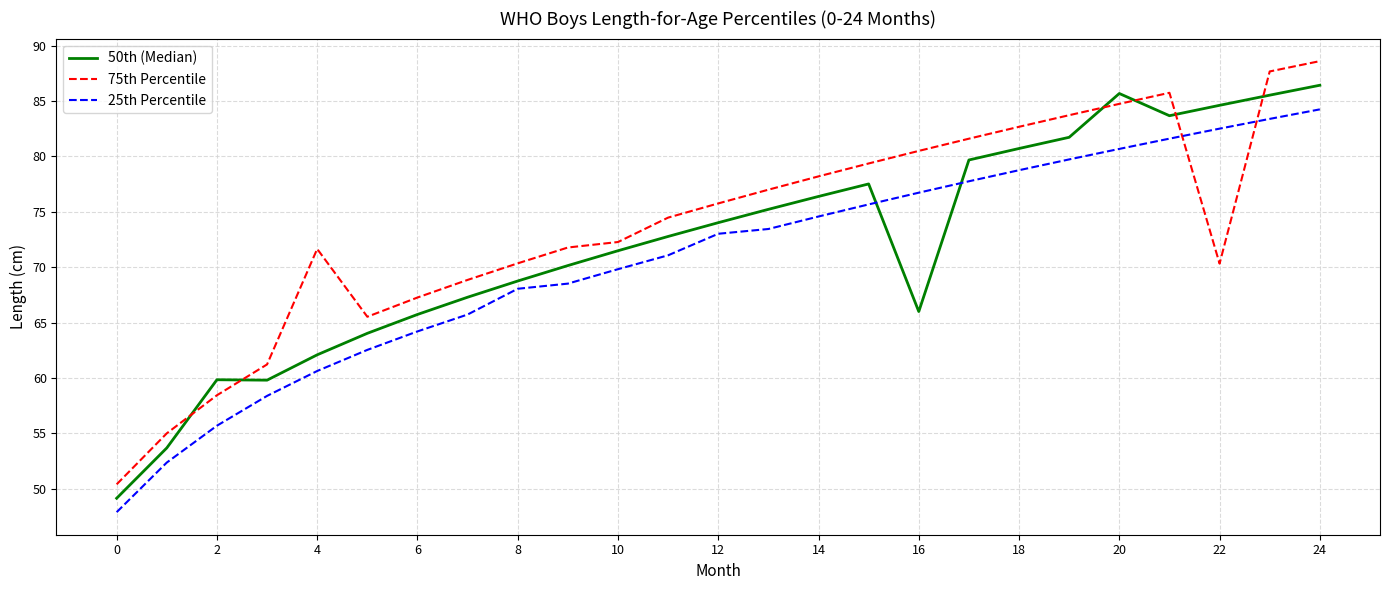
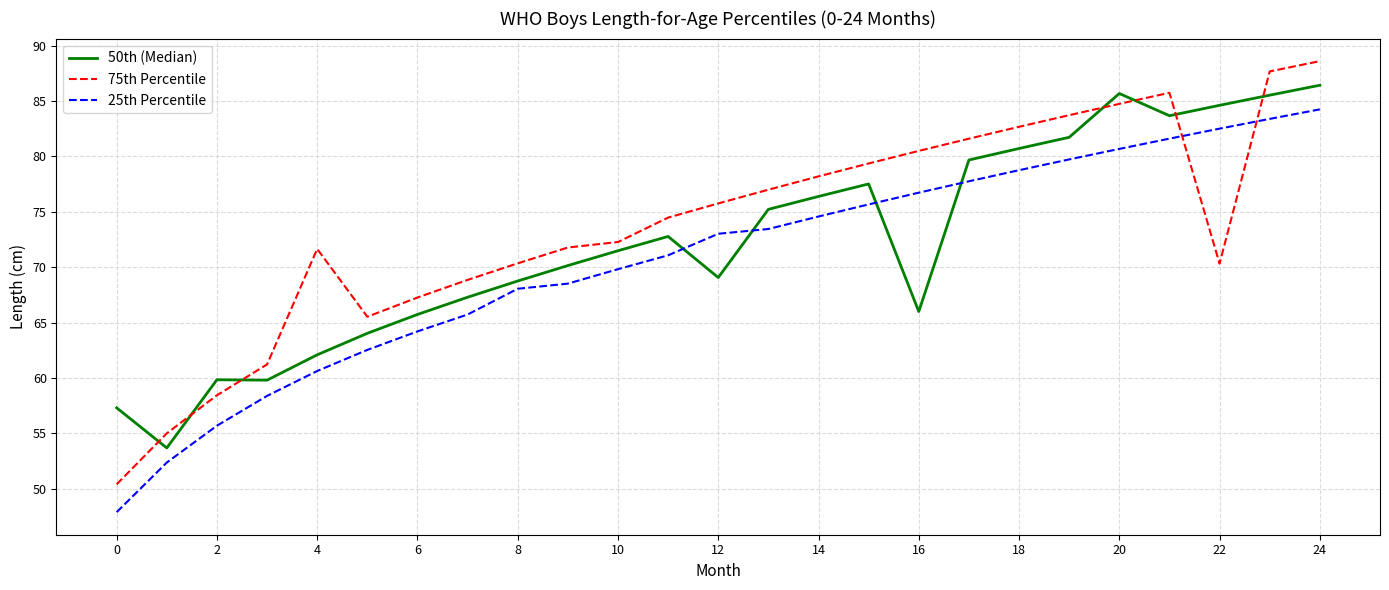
  {
    "50th (Median)": {
-     "0": 49.1,
+     "0": 57.3,
      "2": 59.8,
      "4": 62.1,
      "6": 65.7,
      "8": 68.7,
      "10": 71.5,
-     "12": 74.0,
+     "12": 69.1,
      "14": 76.4,
      "16": 66.0,
      "18": 80.7,
      "20": 85.7,
      "22": 84.6,
      "24": 86.4
    },
    "75th Percentile": {
      "0": 50.4,
      "2": 58.4,
      "4": 71.6,
      "6": 67.3,
      "8": 70.3,
      "10": 72.3,
      "12": 75.8,
      "14": 78.2,
      "16": 80.5,
      "18": 82.7,
      "20": 84.7,
      "22": 70.3,
      "24": 88.6
    },
    "25th Percentile": {
      "0": 47.9,
      "2": 55.7,
      "4": 60.6,
      "6": 64.2,
      "8": 68.1,
      "10": 69.8,
      "12": 73.0,
      "14": 74.6,
      "16": 76.7,
      "18": 78.7,
      "20": 80.7,
      "22": 82.5,
      "24": 84.2
    }
  }
